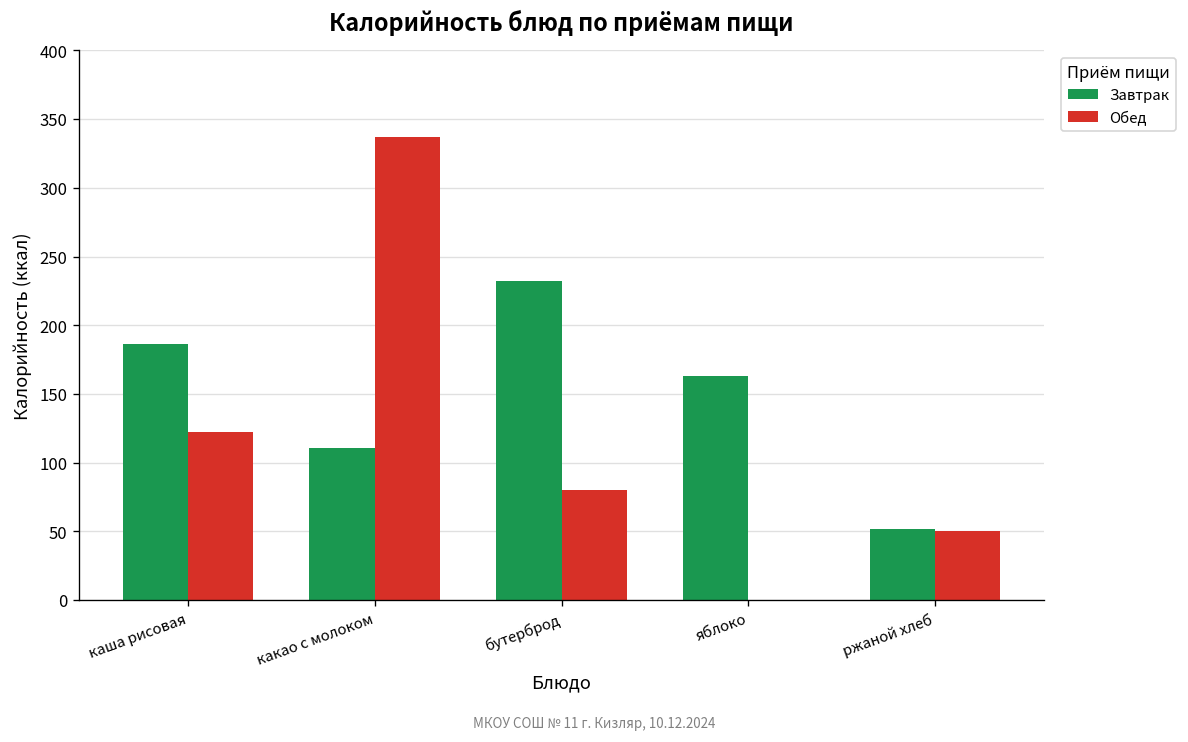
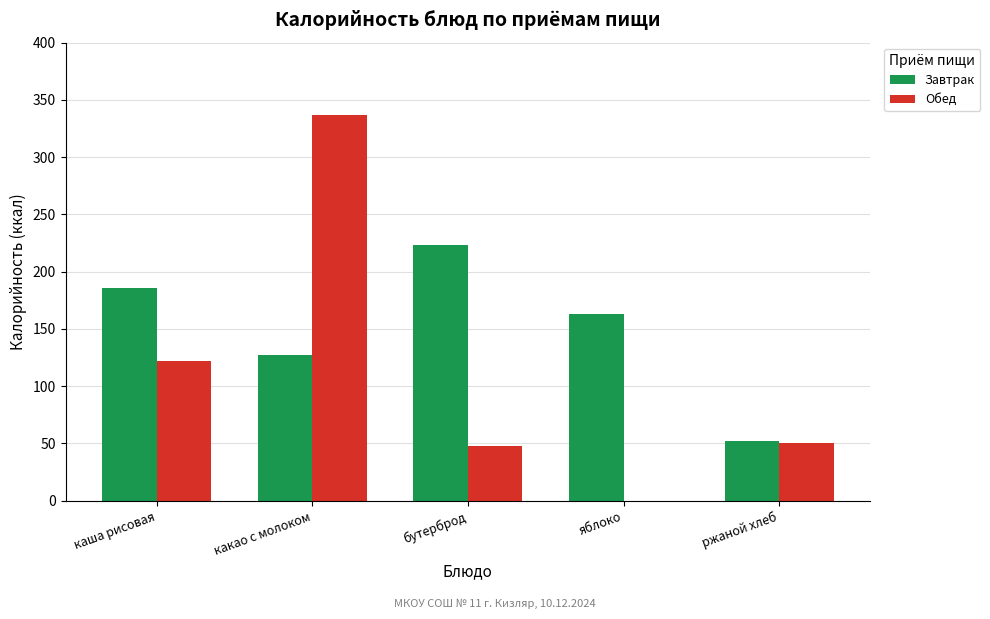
  {
    "Завтрак": {
      "каша рисовая": 186,
-     "какао с молоком": 111,
-     "бутерброд": 232,
+     "какао с молоком": 127,
+     "бутерброд": 223,
      "яблоко": 163,
      "ржаной хлеб": 52
    },
    "Обед": {
      "каша рисовая": 122,
      "какао с молоком": 337,
-     "бутерброд": 80,
+     "бутерброд": 48,
      "яблоко": 0,
      "ржаной хлеб": 50
    }
  }
